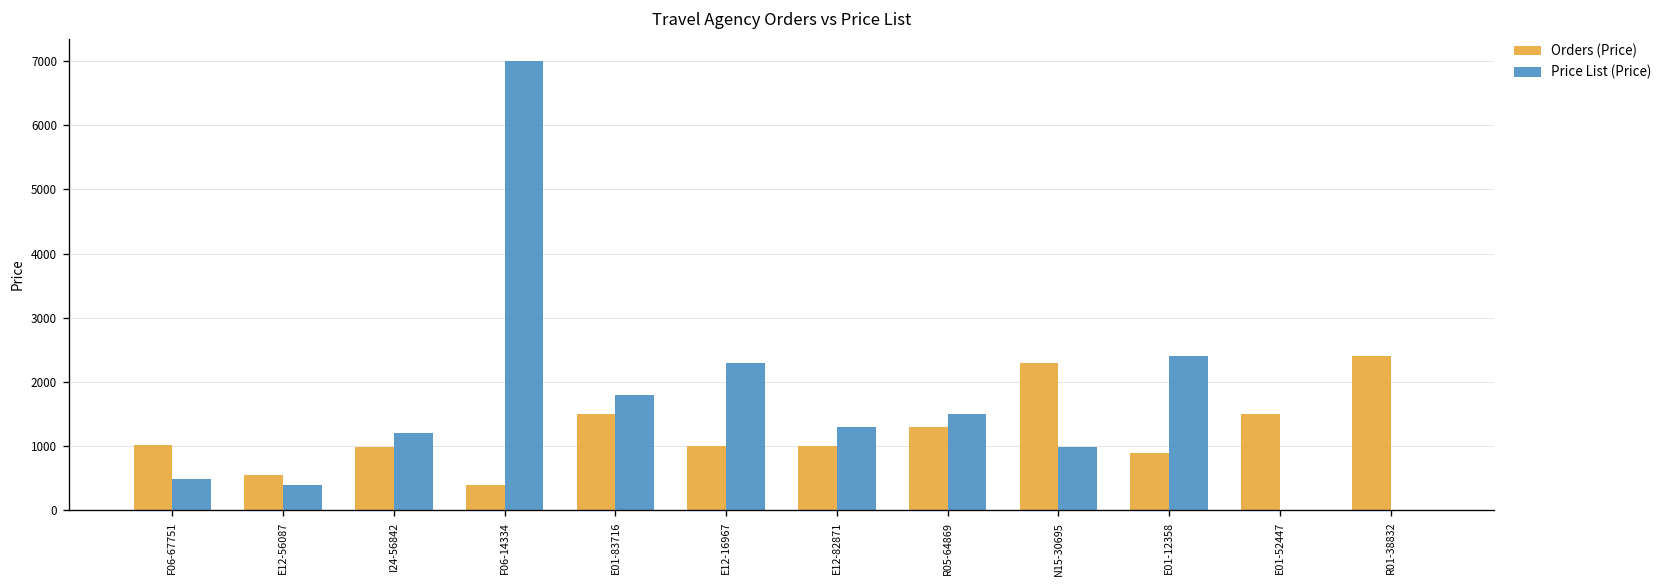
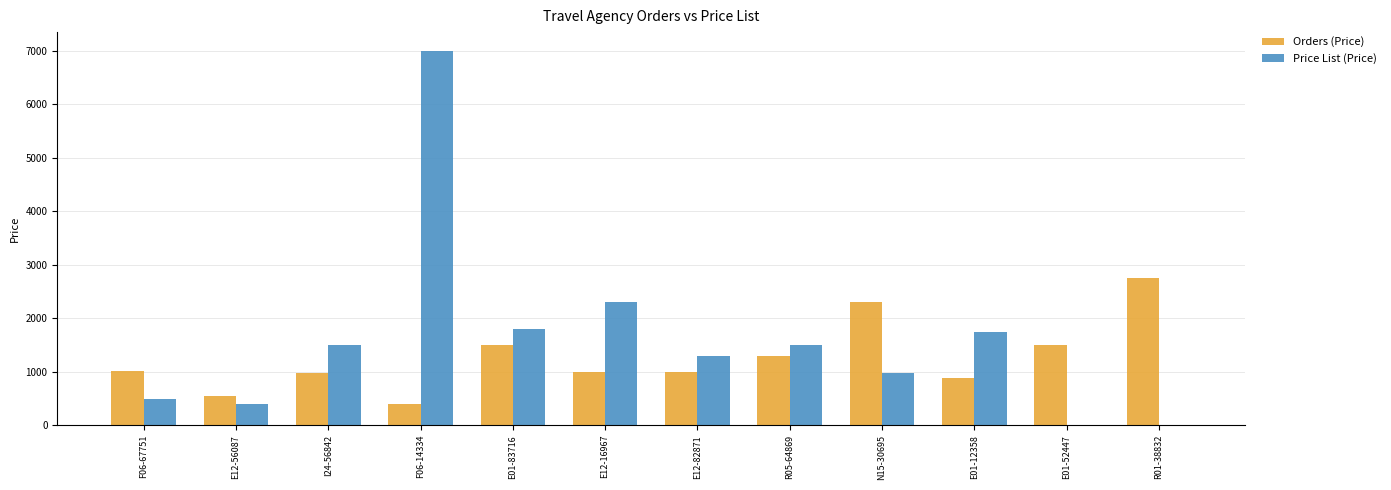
  {
    "Orders (Price)": {
      "F06-67751": 1000,
      "E12-56087": 500,
      "I24-56842": 1000,
      "F06-14334": 400,
      "E01-83716": 1500,
      "E12-16967": 1000,
      "E12-82871": 1000,
      "R05-64869": 1300,
      "N15-30695": 2300,
      "E01-12358": 900,
      "E01-52447": 1500,
-     "R01-38832": 2400
+     "R01-38832": 2800
    },
    "Price List (Price)": {
      "F06-67751": 500,
      "E12-56087": 400,
-     "I24-56842": 1200,
+     "I24-56842": 1500,
      "F06-14334": 7000,
      "E01-83716": 1800,
      "E12-16967": 2300,
      "E12-82871": 1300,
      "R05-64869": 1500,
      "N15-30695": 1000,
-     "E01-12358": 2400,
+     "E01-12358": 1700,
      "E01-52447": 0,
      "R01-38832": 0
    }
  }
